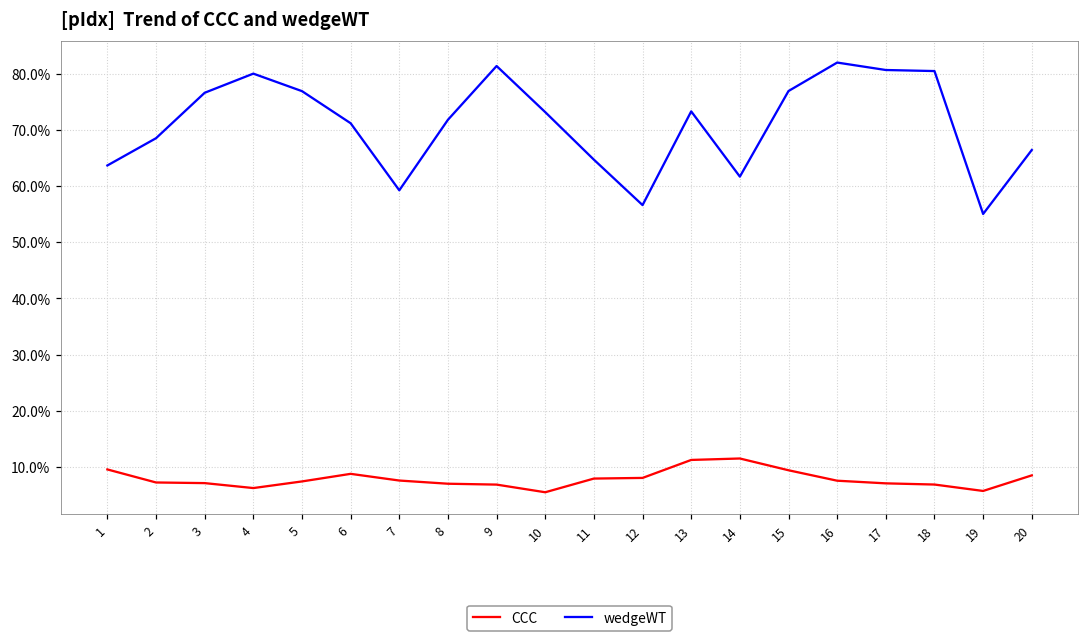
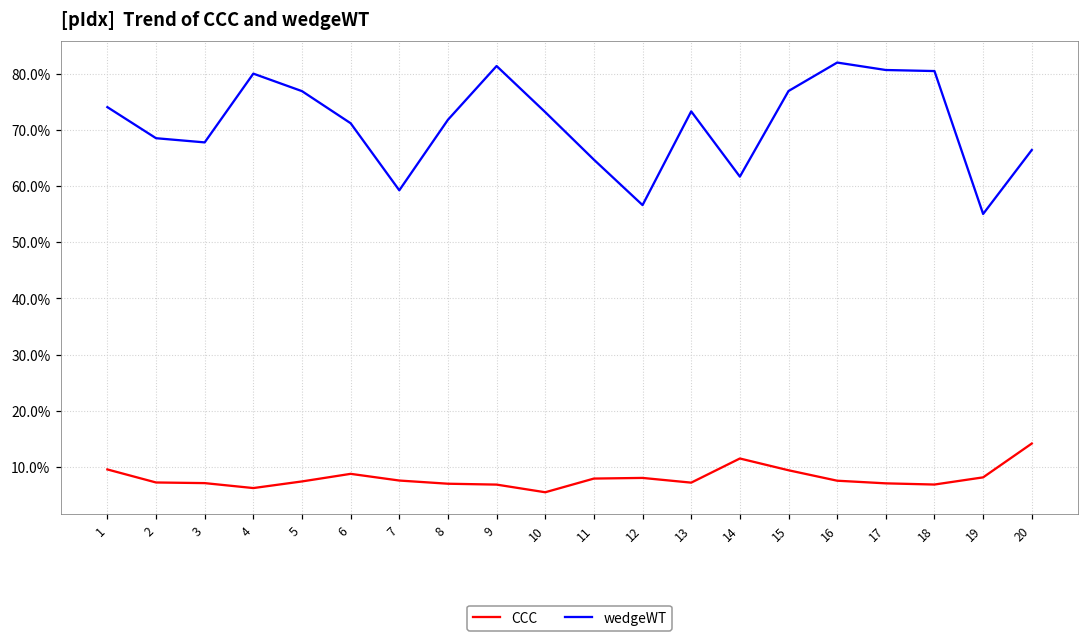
  {
    "CCC": {
      "1": "10%",
      "2": "7%",
      "3": "7%",
      "4": "6%",
      "5": "7%",
      "6": "9%",
      "7": "8%",
      "8": "7%",
      "9": "7%",
      "10": "5%",
      "11": "8%",
      "12": "8%",
-     "13": "11%",
+     "13": "7%",
      "14": "11%",
      "15": "9%",
      "16": "8%",
      "17": "7%",
      "18": "7%",
-     "19": "6%",
-     "20": "8%"
+     "19": "8%",
+     "20": "14%"
    },
    "wedgeWT": {
-     "1": "64%",
+     "1": "74%",
      "2": "69%",
-     "3": "77%",
+     "3": "68%",
      "4": "80%",
      "5": "77%",
      "6": "71%",
      "7": "59%",
      "8": "72%",
      "9": "81%",
      "10": "73%",
      "11": "65%",
      "12": "57%",
      "13": "73%",
      "14": "62%",
      "15": "77%",
      "16": "82%",
      "17": "81%",
      "18": "81%",
      "19": "55%",
      "20": "66%"
    }
  }
